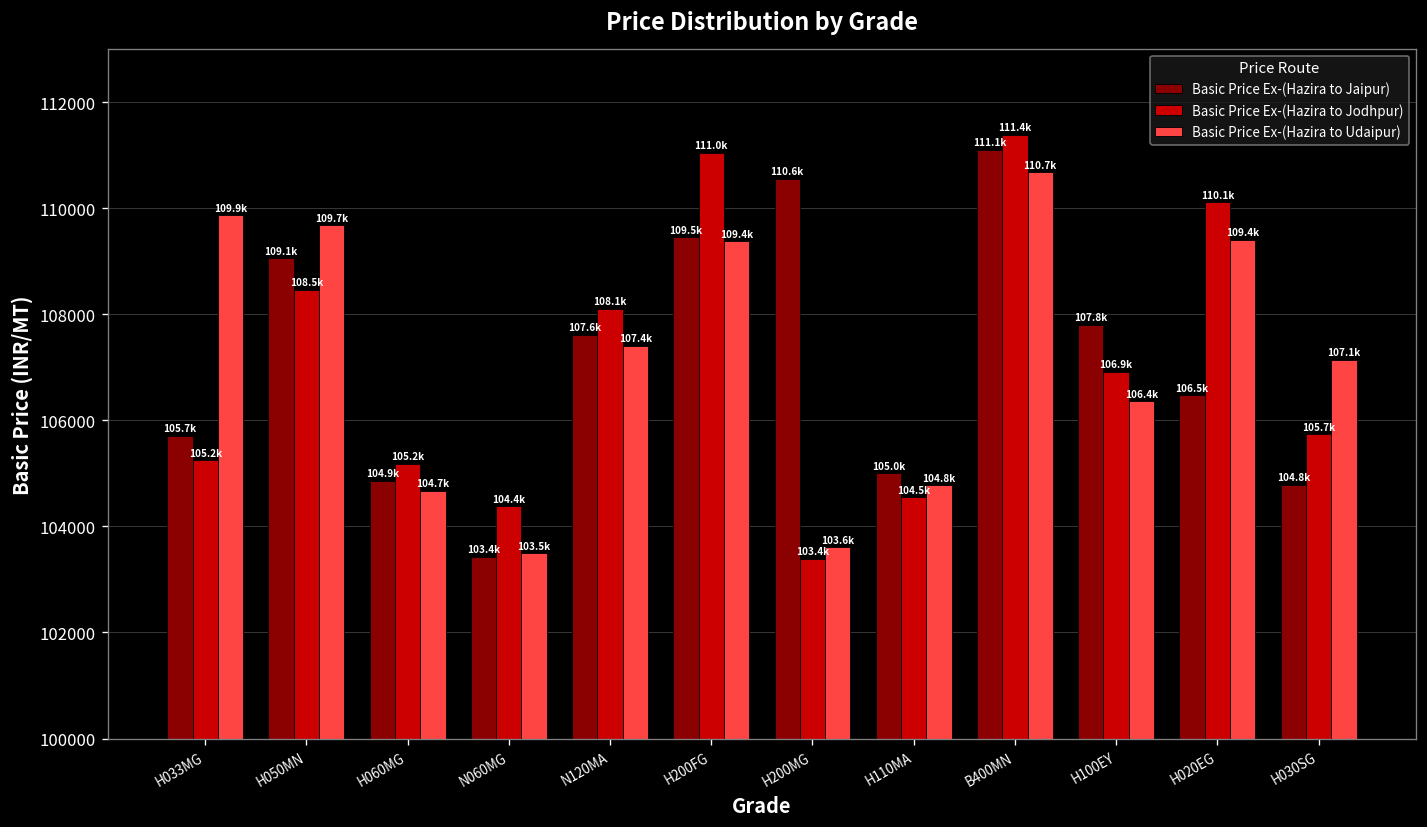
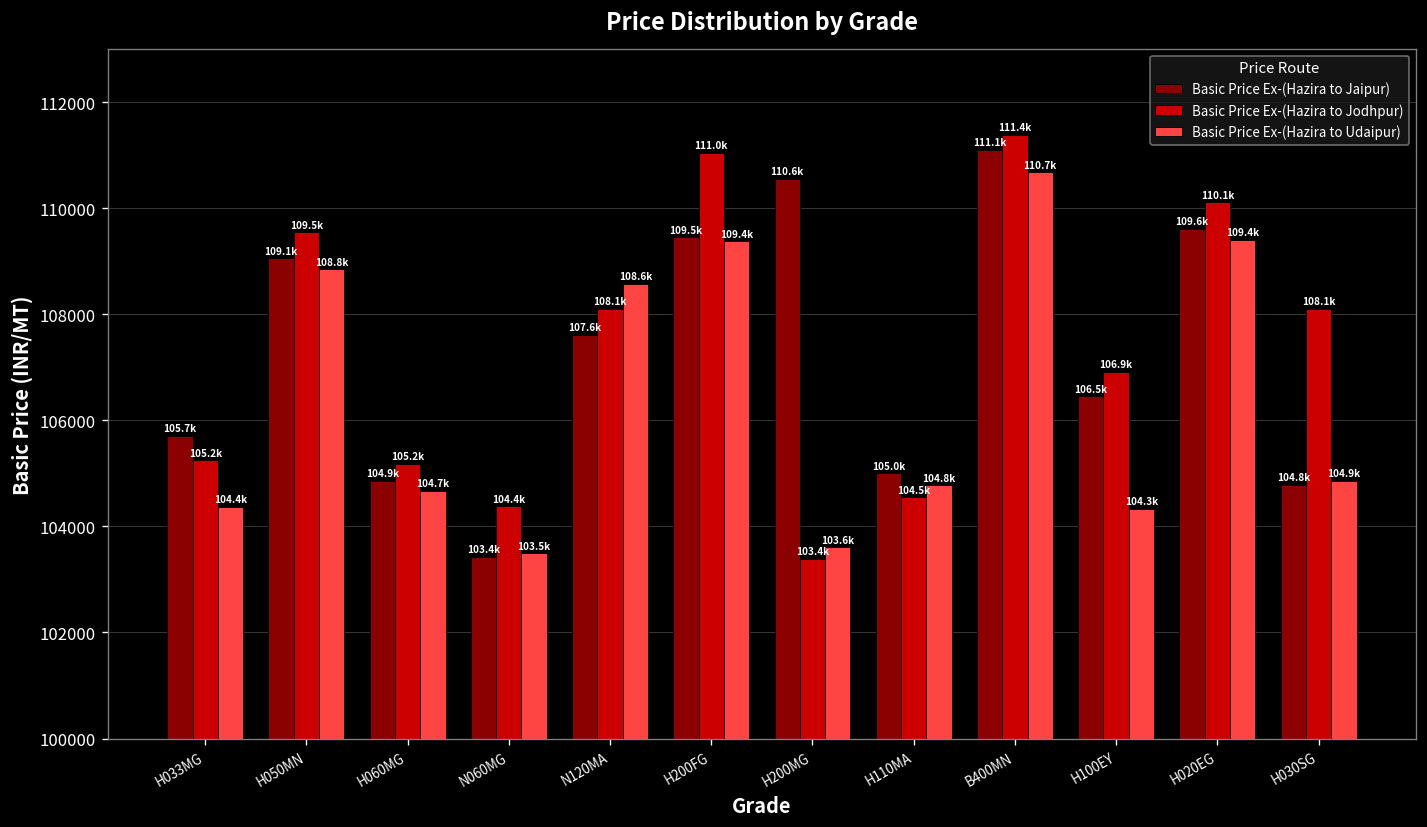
  {
    "Basic Price Ex-(Hazira to Jaipur)": {
      "H033MG": "105.7k",
      "H050MN": "109.1k",
      "H060MG": "104.9k",
      "N060MG": "103.4k",
      "N120MA": "107.6k",
      "H200FG": "109.5k",
      "H200MG": "110.6k",
      "H110MA": "105.0k",
      "B400MN": "111.1k",
-     "H100EY": "107.8k",
-     "H020EG": "106.5k",
+     "H100EY": "106.5k",
+     "H020EG": "109.6k",
      "H030SG": "104.8k"
    },
    "Basic Price Ex-(Hazira to Jodhpur)": {
      "H033MG": "105.2k",
-     "H050MN": "108.5k",
+     "H050MN": "109.5k",
      "H060MG": "105.2k",
      "N060MG": "104.4k",
      "N120MA": "108.1k",
      "H200FG": "111.0k",
      "H200MG": "103.4k",
      "H110MA": "104.5k",
      "B400MN": "111.4k",
      "H100EY": "106.9k",
      "H020EG": "110.1k",
-     "H030SG": "105.7k"
+     "H030SG": "108.1k"
    },
    "Basic Price Ex-(Hazira to Udaipur)": {
-     "H033MG": "109.9k",
-     "H050MN": "109.7k",
+     "H033MG": "104.4k",
+     "H050MN": "108.8k",
      "H060MG": "104.7k",
      "N060MG": "103.5k",
-     "N120MA": "107.4k",
+     "N120MA": "108.6k",
      "H200FG": "109.4k",
      "H200MG": "103.6k",
      "H110MA": "104.8k",
      "B400MN": "110.7k",
-     "H100EY": "106.4k",
+     "H100EY": "104.3k",
      "H020EG": "109.4k",
-     "H030SG": "107.1k"
+     "H030SG": "104.9k"
    }
  }
